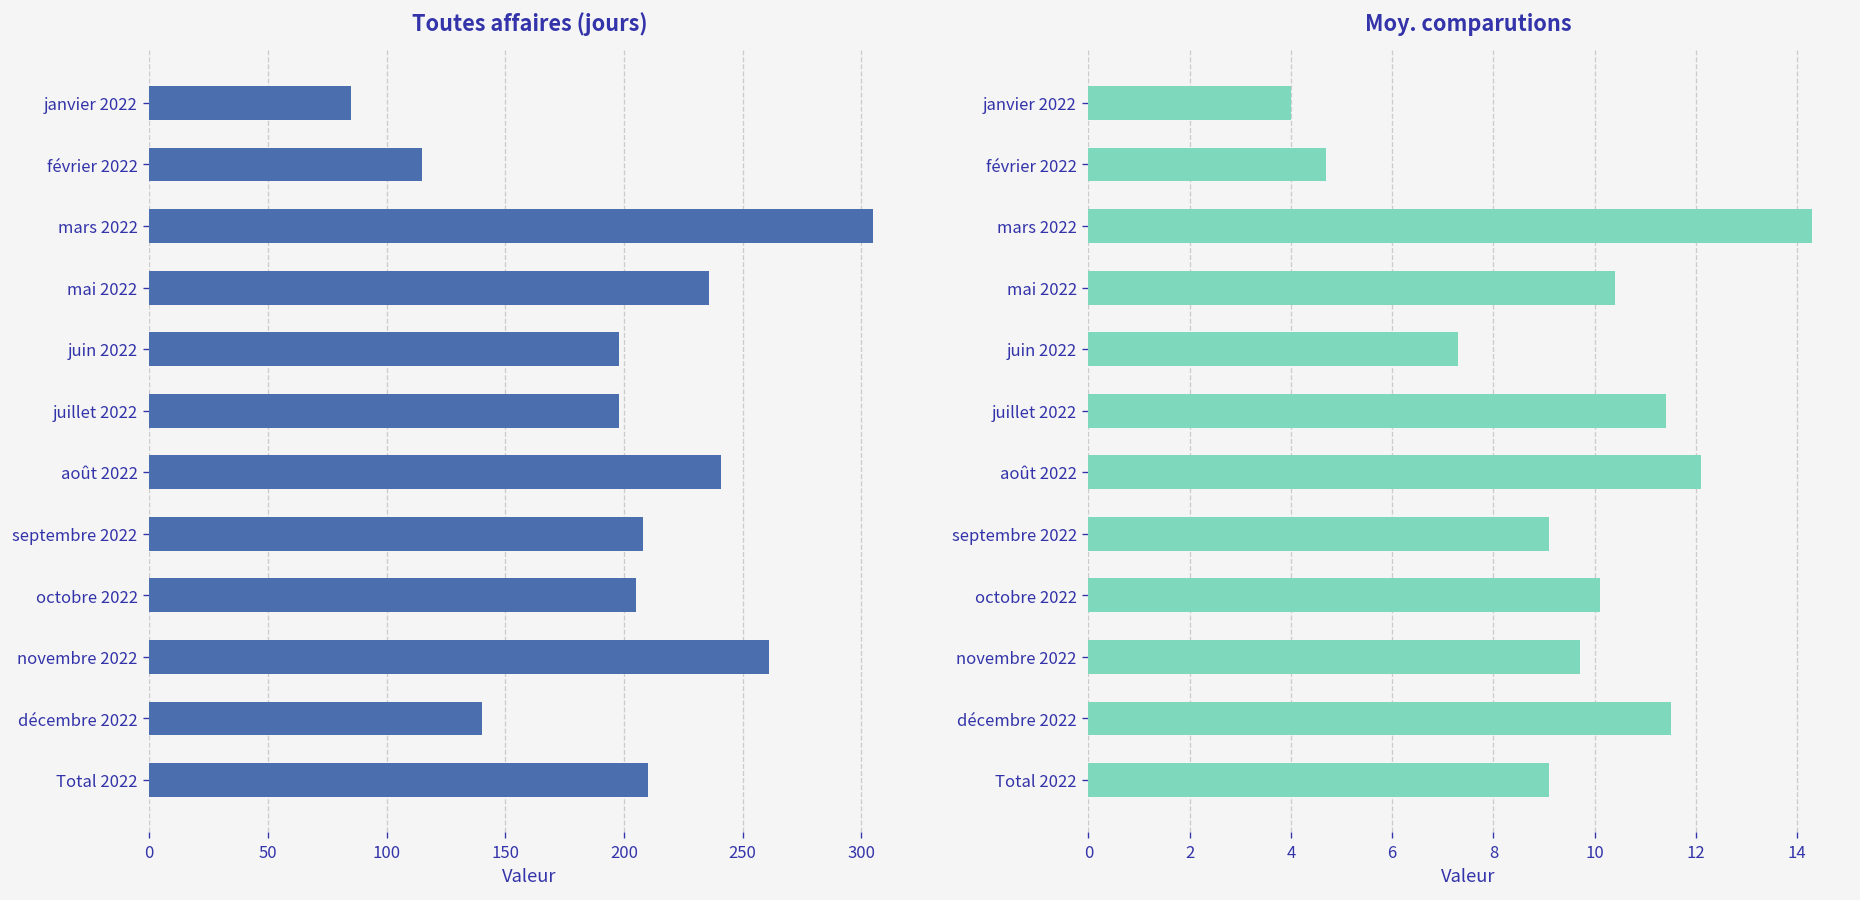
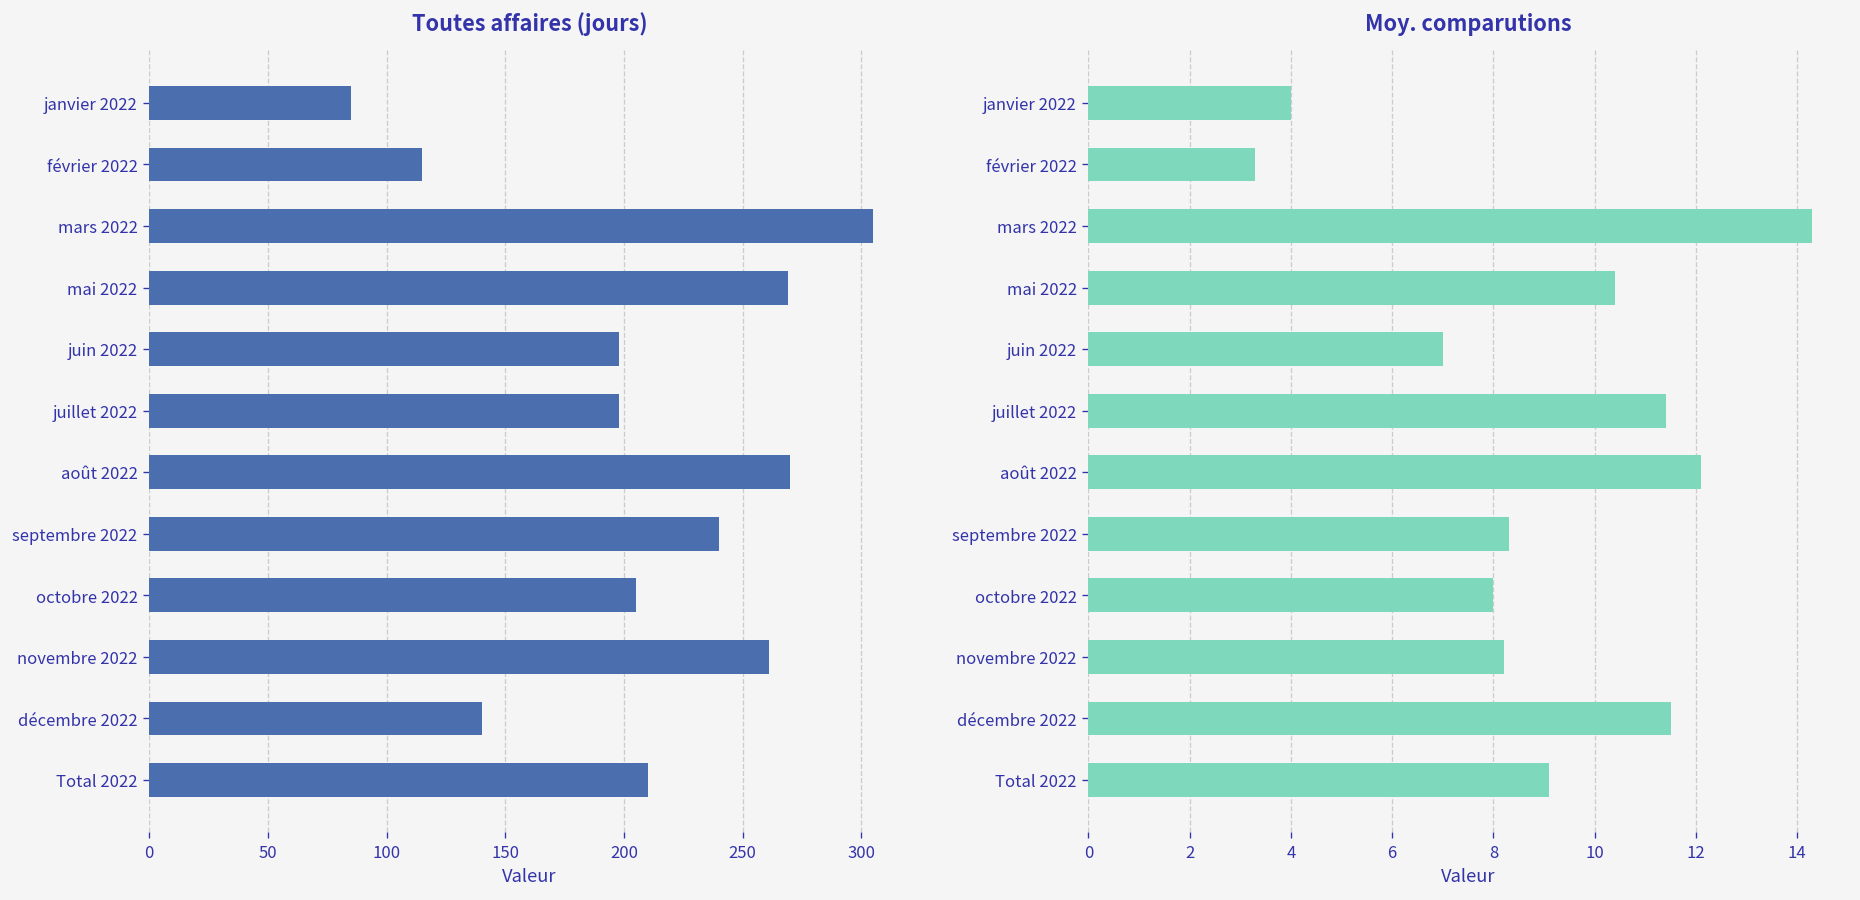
  {
    "Toutes affaires (jours)": {
      "janvier 2022": 85,
      "février 2022": 115,
      "mars 2022": 305,
-     "mai 2022": 236,
+     "mai 2022": 269,
      "juin 2022": 198,
      "juillet 2022": 198,
-     "août 2022": 241,
-     "septembre 2022": 208,
+     "août 2022": 270,
+     "septembre 2022": 240,
      "octobre 2022": 205,
      "novembre 2022": 261,
      "décembre 2022": 140,
      "Total 2022": 210
    },
    "Moy. comparutions": {
      "janvier 2022": 4.0,
-     "février 2022": 4.7,
+     "février 2022": 3.3,
      "mars 2022": 14.3,
      "mai 2022": 10.4,
-     "juin 2022": 7.3,
+     "juin 2022": 7.0,
      "juillet 2022": 11.4,
      "août 2022": 12.1,
-     "septembre 2022": 9.1,
-     "octobre 2022": 10.1,
-     "novembre 2022": 9.7,
+     "septembre 2022": 8.3,
+     "octobre 2022": 8.0,
+     "novembre 2022": 8.2,
      "décembre 2022": 11.5,
      "Total 2022": 9.1
    }
  }
